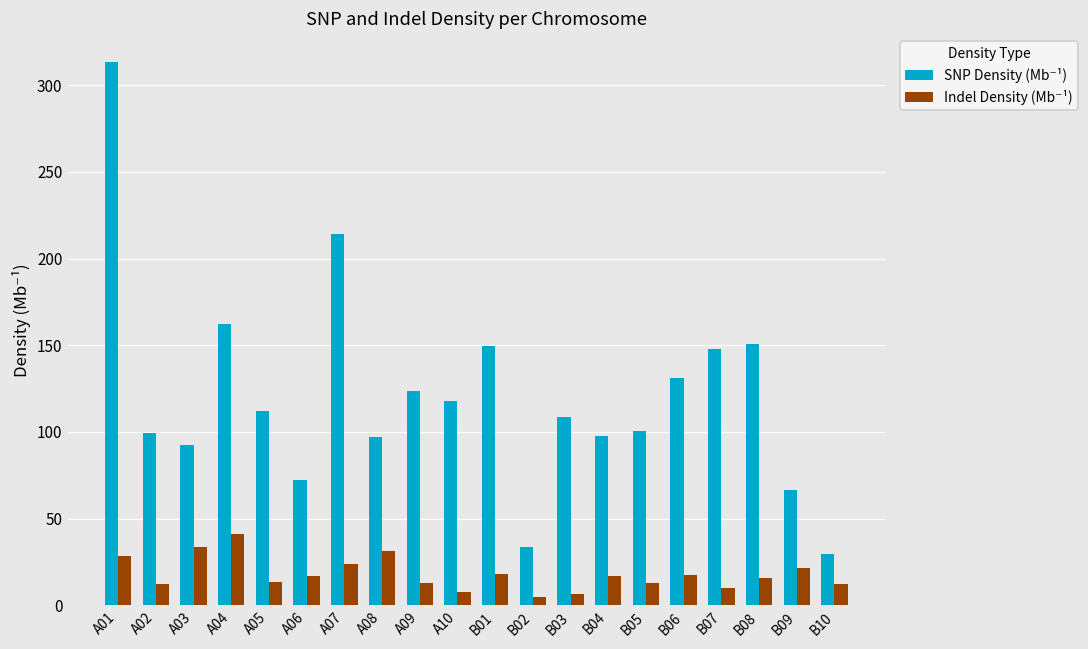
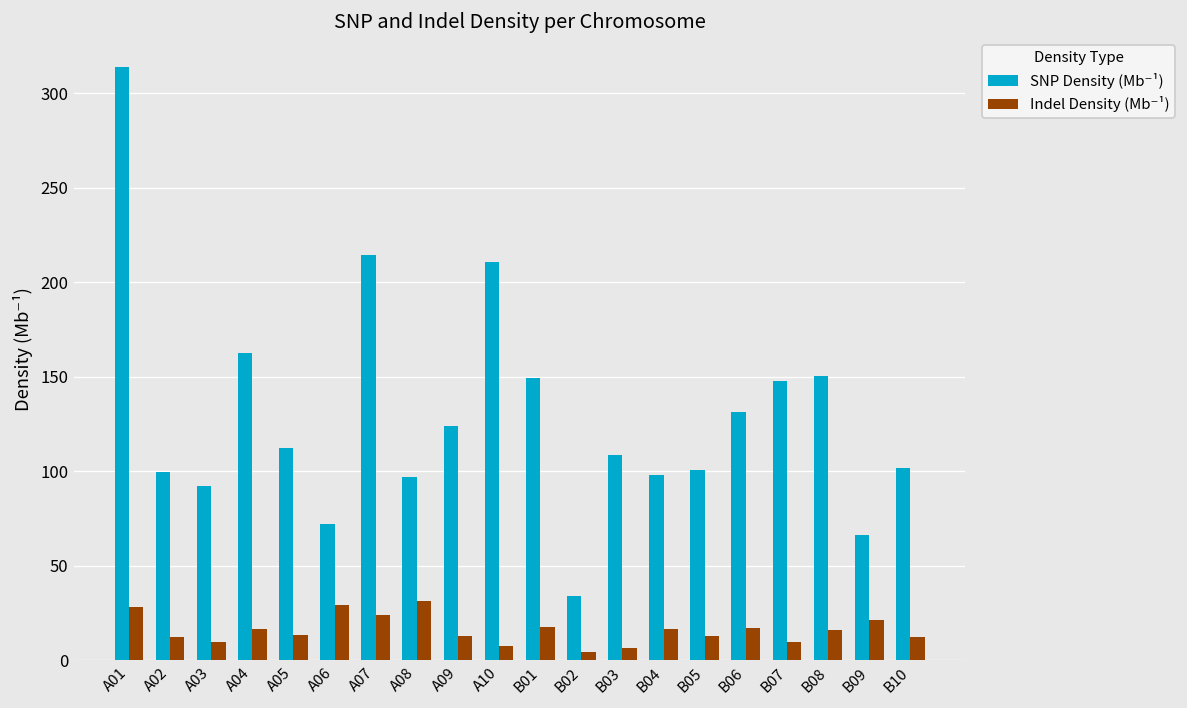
  {
    "SNP Density (Mb⁻¹)": {
      "A01": 314,
      "A02": 100,
      "A03": 92,
      "A04": 163,
      "A05": 112,
      "A06": 72,
      "A07": 214,
      "A08": 97,
      "A09": 124,
-     "A10": 118,
+     "A10": 210,
      "B01": 149,
      "B02": 34,
      "B03": 109,
      "B04": 98,
      "B05": 101,
      "B06": 131,
      "B07": 148,
      "B08": 151,
      "B09": 66,
-     "B10": 30
+     "B10": 101
    },
    "Indel Density (Mb⁻¹)": {
      "A01": 28,
      "A02": 12,
-     "A03": 34,
-     "A04": 41,
+     "A03": 10,
+     "A04": 16,
      "A05": 13,
-     "A06": 17,
+     "A06": 29,
      "A07": 24,
      "A08": 31,
      "A09": 13,
      "A10": 8,
      "B01": 18,
      "B02": 5,
      "B03": 7,
      "B04": 17,
      "B05": 13,
      "B06": 17,
      "B07": 10,
      "B08": 16,
      "B09": 21,
      "B10": 12
    }
  }
